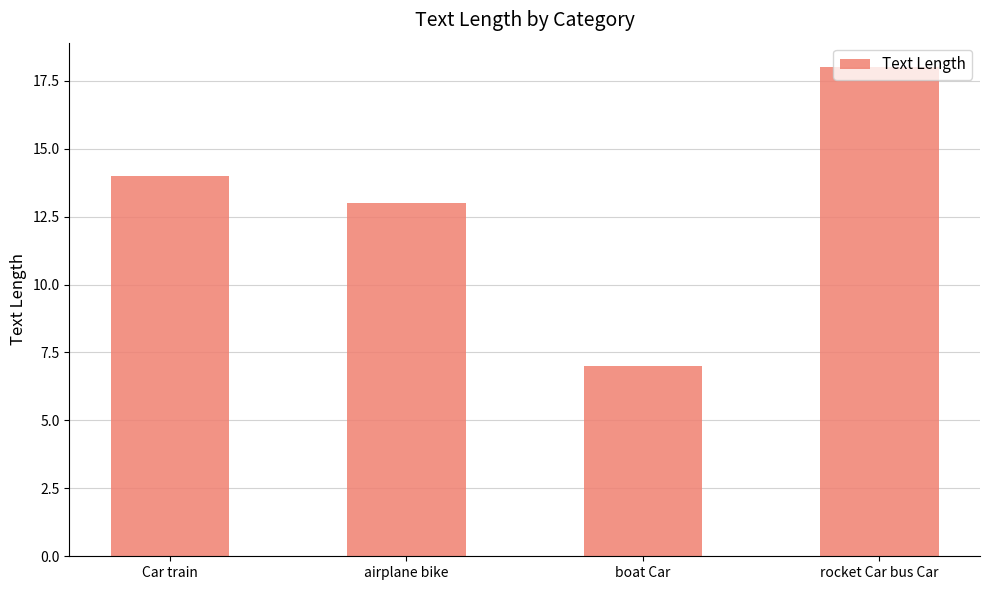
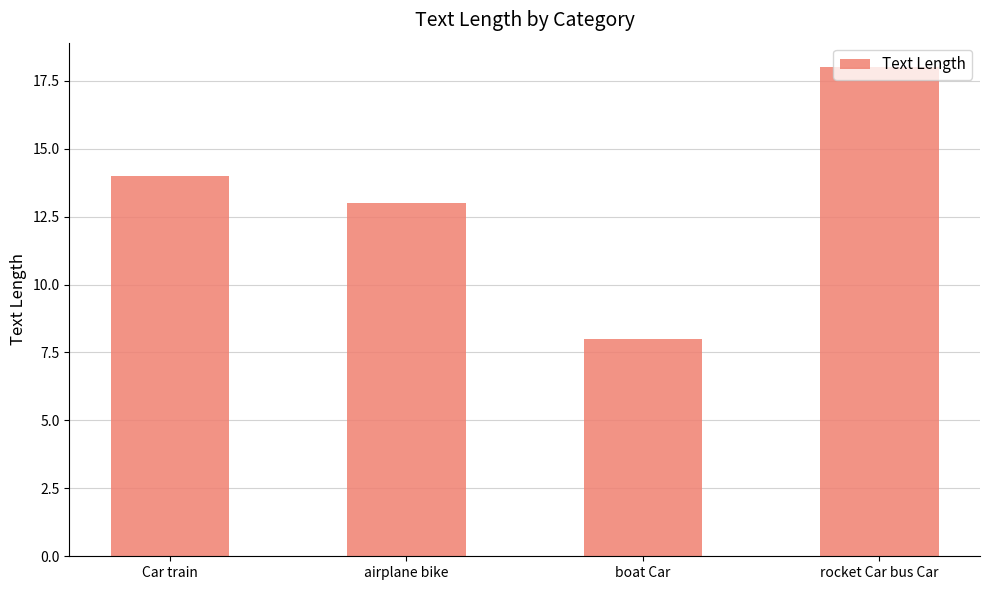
  {
    "Car train": 14,
    "airplane bike": 13,
-   "boat Car": 7
+   "boat Car": 8
  }
